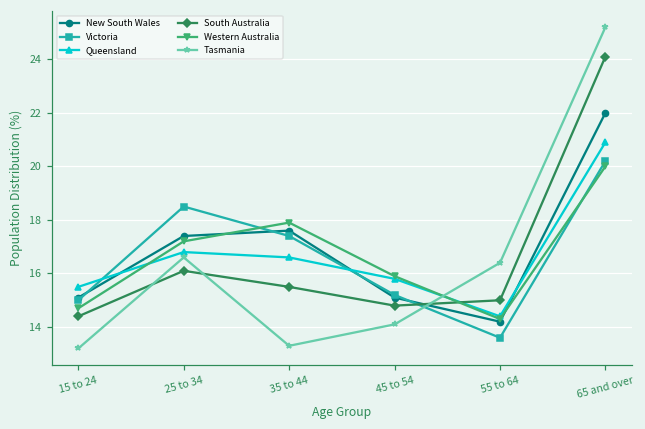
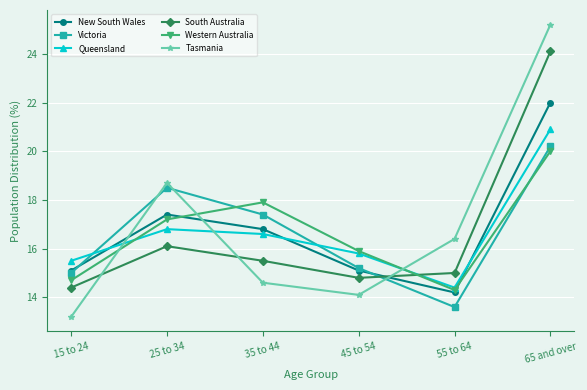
  {
    "New South Wales": {
      "25 to 34": 17.4,
-     "35 to 44": 17.6,
+     "35 to 44": 16.8,
      "65 and over": 22.0
    },
    "Tasmania": {
      "15 to 24": 13.2,
-     "25 to 34": 16.6,
-     "35 to 44": 13.3,
+     "25 to 34": 18.7,
+     "35 to 44": 14.6,
      "45 to 54": 14.1,
      "55 to 64": 16.4,
      "65 and over": 25.2
    }
  }
